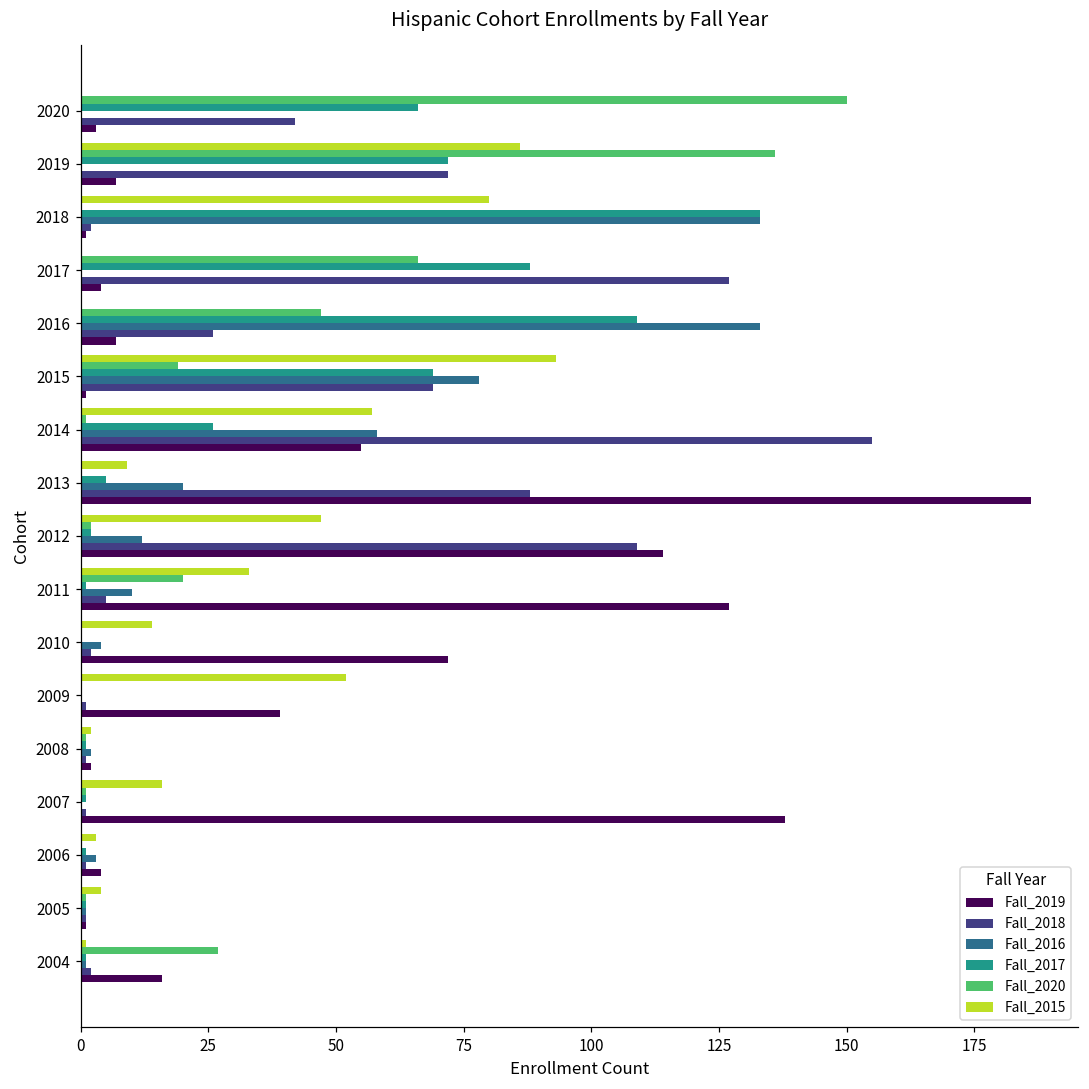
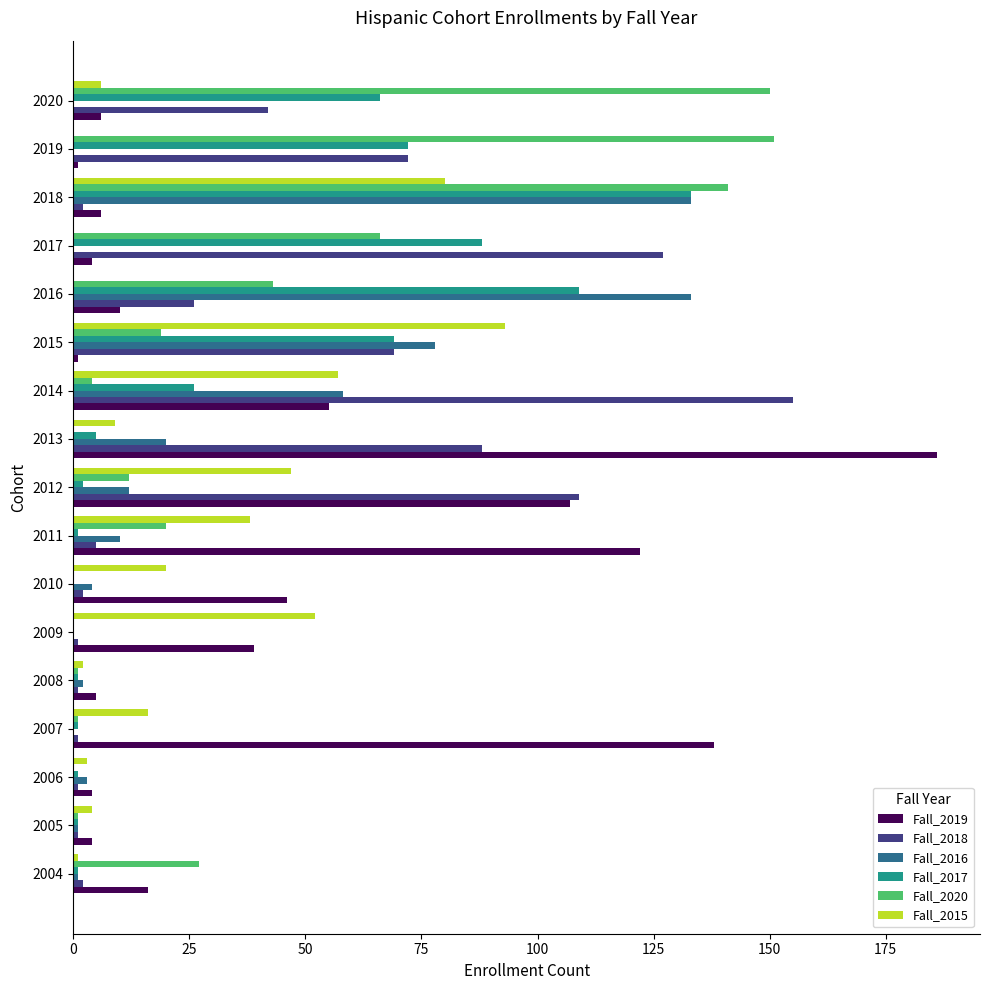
  {
    "Fall_2019": {
-     "2020": 3,
-     "2019": 7,
-     "2018": 1,
+     "2020": 6,
+     "2019": 1,
+     "2018": 6,
      "2017": 4,
-     "2016": 7,
+     "2016": 10,
      "2015": 1,
      "2014": 55,
      "2013": 186,
-     "2012": 114,
-     "2011": 127,
-     "2010": 72,
+     "2012": 107,
+     "2011": 122,
+     "2010": 46,
      "2009": 39,
-     "2008": 2,
+     "2008": 5,
      "2007": 138,
      "2006": 4,
-     "2005": 1,
+     "2005": 4,
      "2004": 16
    },
    "Fall_2020": {
      "2020": 150,
-     "2019": 136,
-     "2018": 0,
+     "2019": 151,
+     "2018": 141,
      "2017": 66,
-     "2016": 47,
+     "2016": 43,
      "2015": 19,
-     "2014": 1,
+     "2014": 4,
      "2013": 0,
-     "2012": 2,
+     "2012": 12,
      "2011": 20,
      "2010": 0,
      "2009": 0,
      "2008": 1,
      "2007": 1,
      "2006": 0,
      "2005": 1,
      "2004": 27
    },
    "Fall_2015": {
-     "2020": 0,
-     "2019": 86,
+     "2020": 6,
+     "2019": 0,
      "2018": 80,
      "2017": 0,
      "2016": 0,
      "2015": 93,
      "2014": 57,
      "2013": 9,
      "2012": 47,
-     "2011": 33,
-     "2010": 14,
+     "2011": 38,
+     "2010": 20,
      "2009": 52,
      "2008": 2,
      "2007": 16,
      "2006": 3,
      "2005": 4,
      "2004": 1
    }
  }
